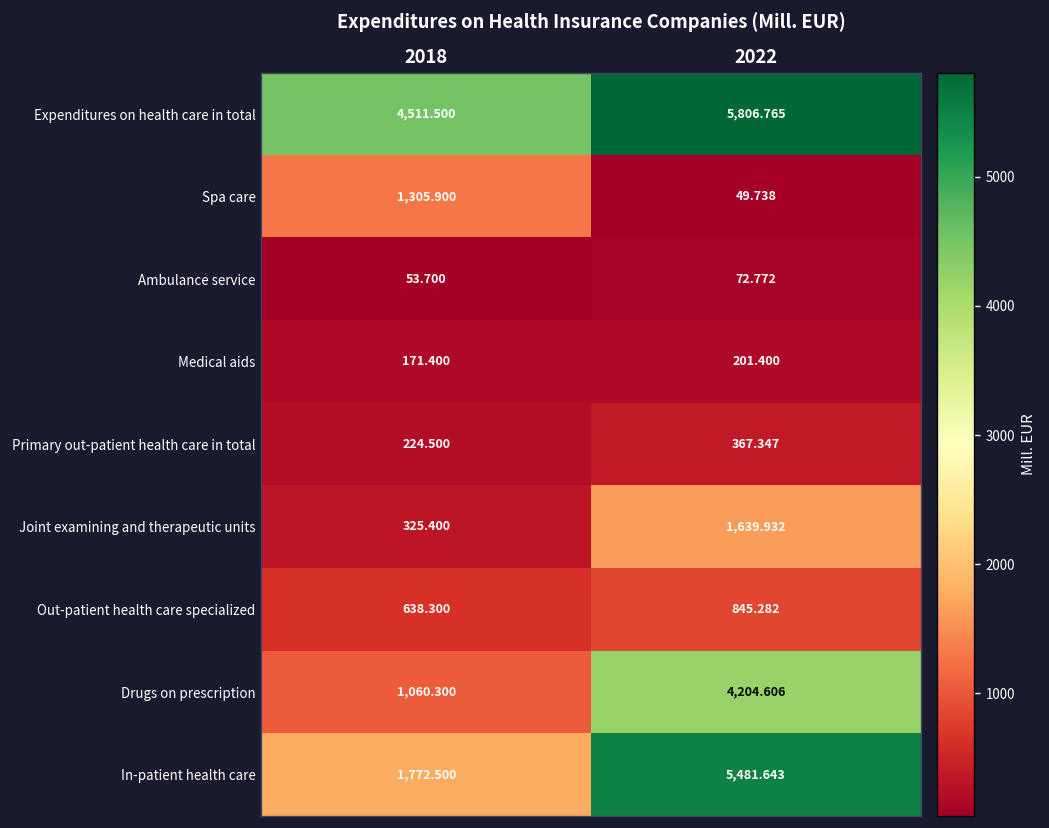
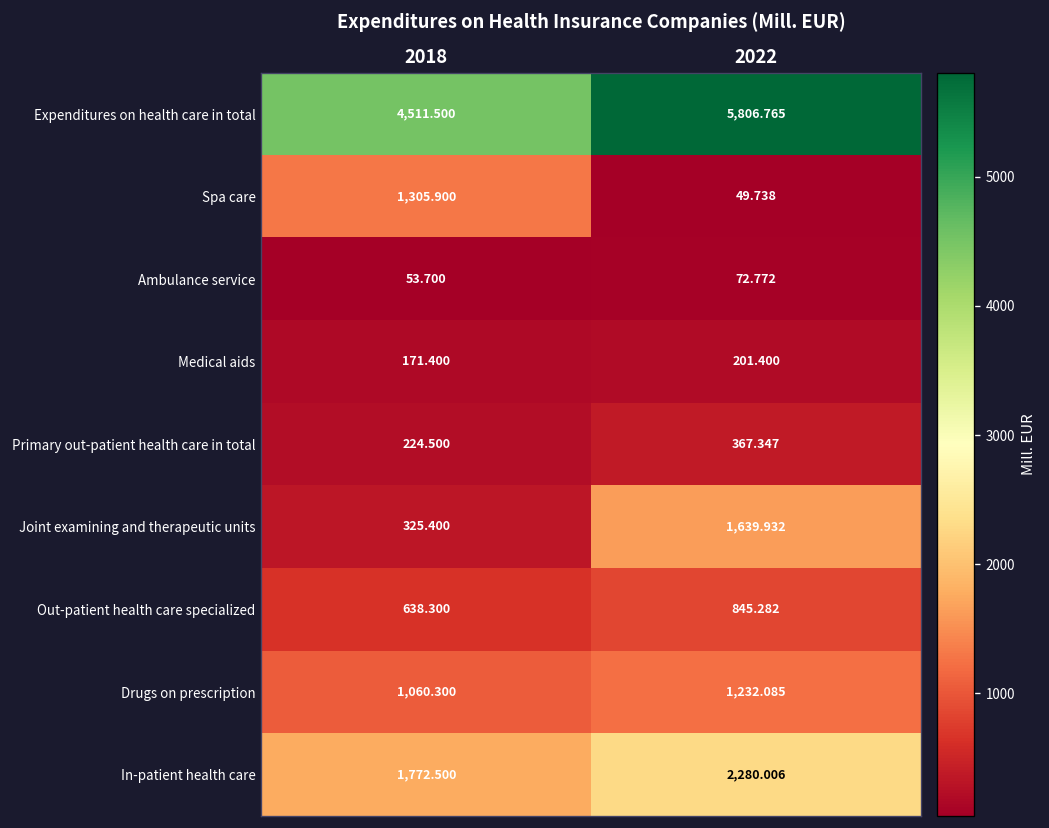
  {
    "Expenditures on health care in total": {
      "2018": "4,511.500",
      "2022": "5,806.765"
    },
    "Spa care": {
      "2018": "1,305.900",
      "2022": "49.738"
    },
    "Ambulance service": {
      "2018": "53.700",
      "2022": "72.772"
    },
    "Medical aids": {
      "2018": "171.400",
      "2022": "201.400"
    },
    "Primary out-patient health care in total": {
      "2018": "224.500",
      "2022": "367.347"
    },
    "Joint examining and therapeutic units": {
      "2018": "325.400",
      "2022": "1,639.932"
    },
    "Out-patient health care specialized": {
      "2018": "638.300",
      "2022": "845.282"
    },
    "Drugs on prescription": {
      "2018": "1,060.300",
-     "2022": "4,204.606"
+     "2022": "1,232.085"
    },
    "In-patient health care": {
      "2018": "1,772.500",
-     "2022": "5,481.643"
+     "2022": "2,280.006"
    }
  }
